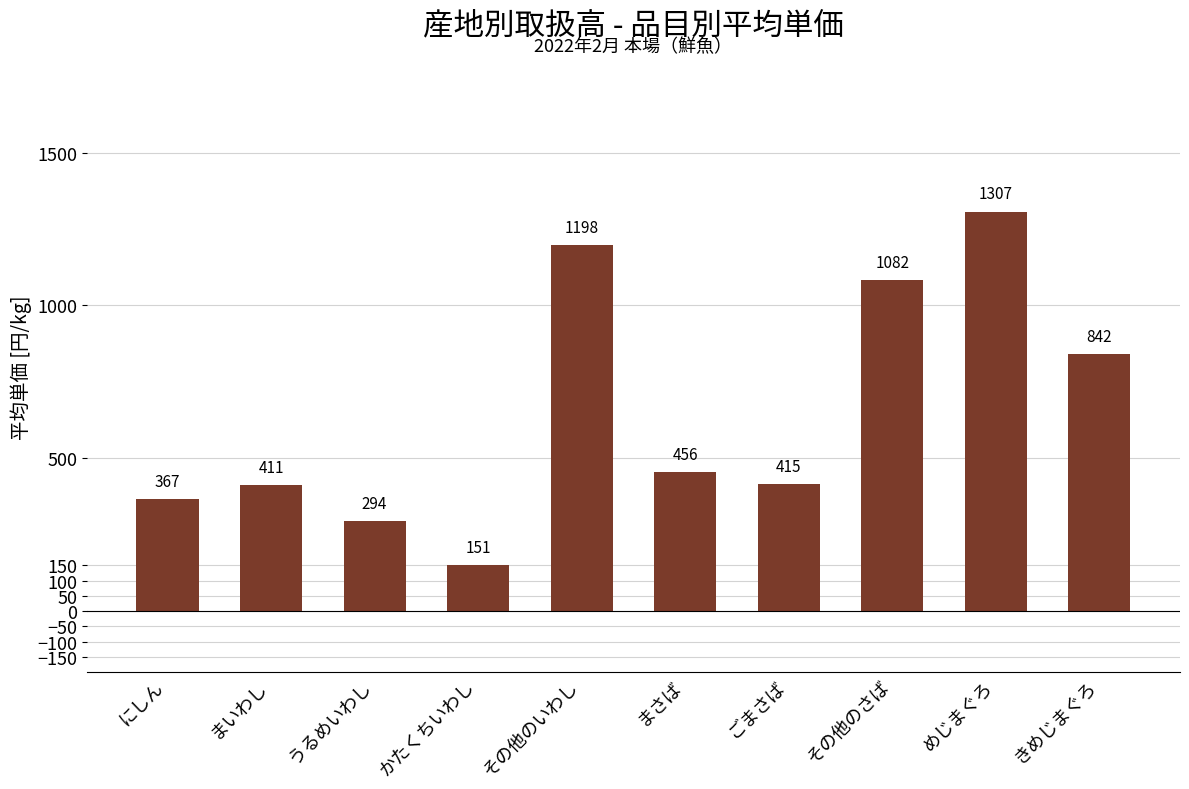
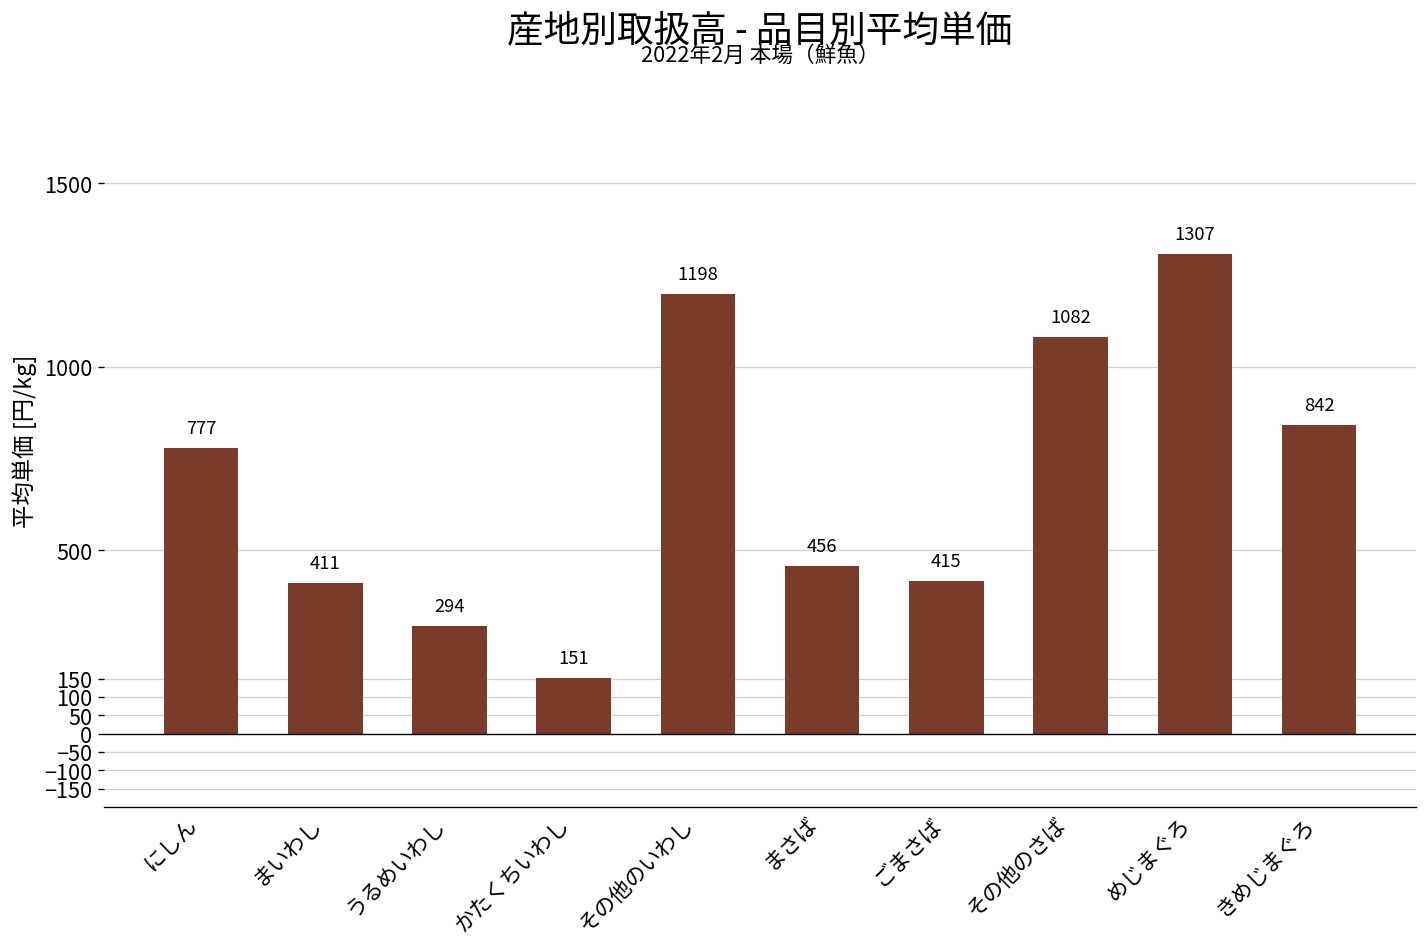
  {
-   "にしん": 367,
+   "にしん": 777,
    "まいわし": 411,
    "うるめいわし": 294,
    "かたくちいわし": 151,
    "その他のいわし": 1198,
    "まさば": 456,
    "ごまさば": 415,
    "その他のさば": 1082,
    "めじまぐろ": 1307,
    "きめじまぐろ": 842
  }
